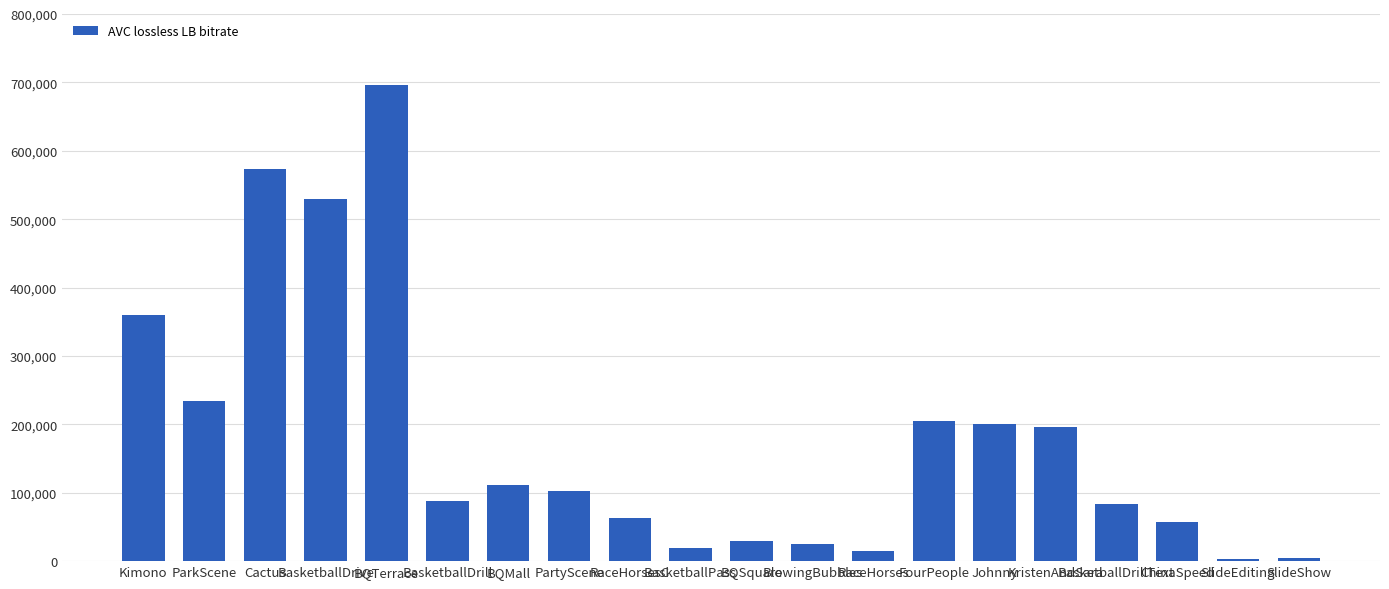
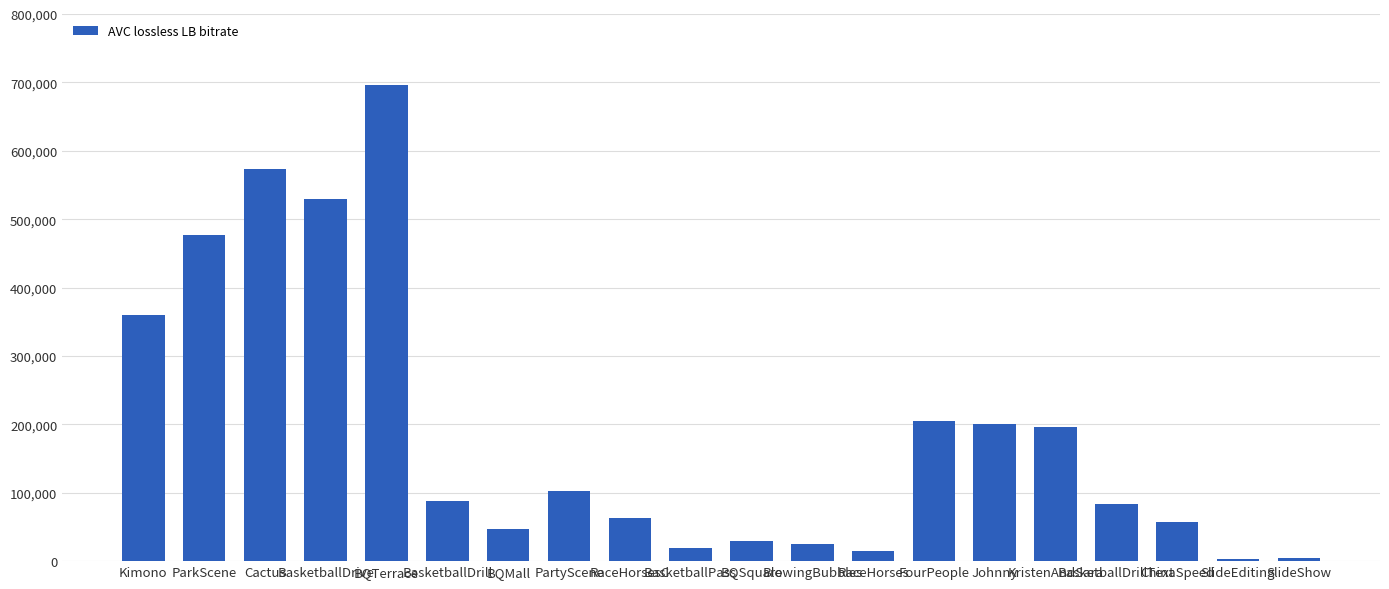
  {
    "Kimono": "360,000",
-   "ParkScene": "230,000",
-   "BQMall": "110,000",
+   "ParkScene": "480,000",
+   "BQMall": "50,000",
    "FourPeople": "210,000",
    "SlideShow": "10,000"
  }
